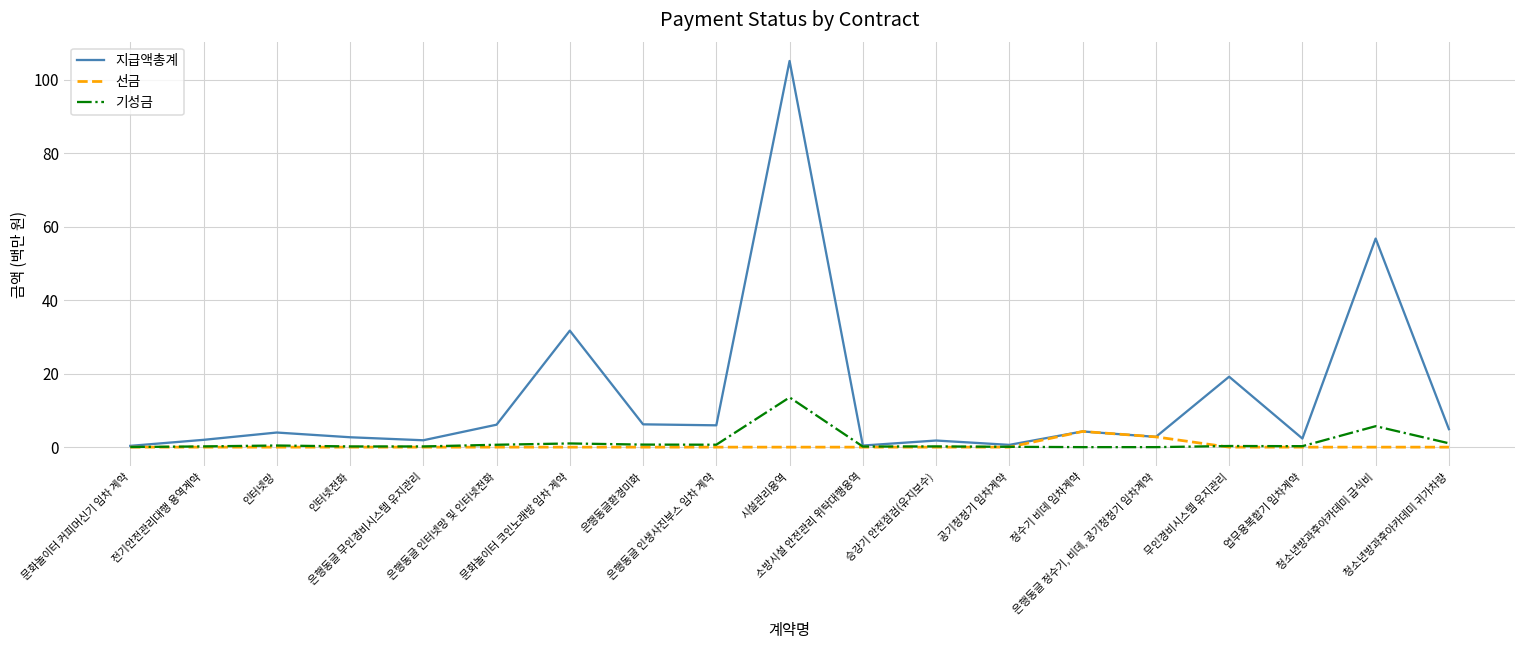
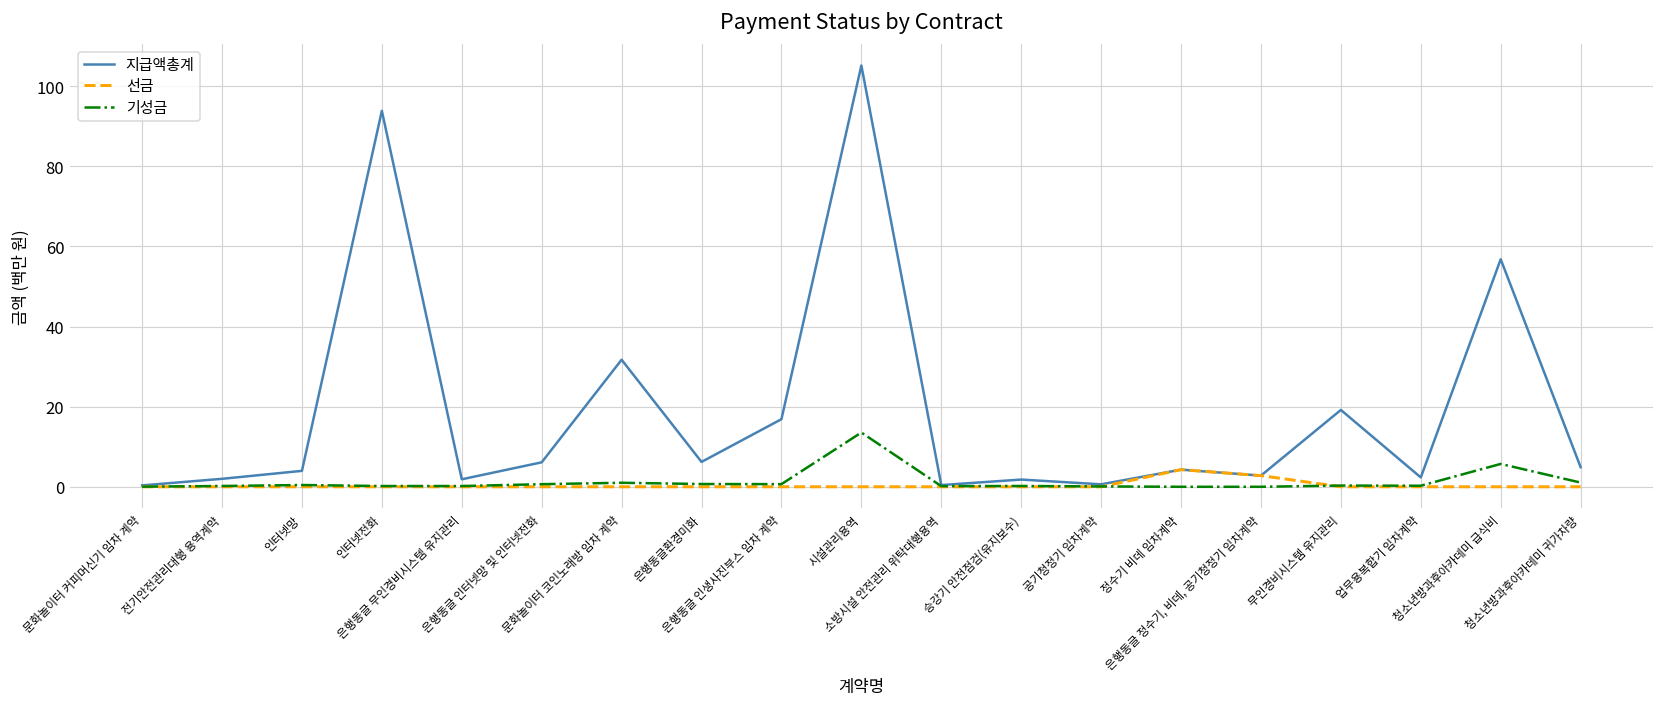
  {
    "지급액총계": {
      "전기안전관리대행 용역계약": 2,
      "인터넷망": 4,
-     "인터넷전화": 3,
+     "인터넷전화": 94,
      "은행동글 무인경비시스템 유지관리": 2,
      "은행동글 인터넷망 및 인터넷전화": 6,
      "문화놀이터 코인노래방 임차 계약": 32,
      "은행동글환경미화": 6,
-     "은행동글 인생사진부스 임차 계약": 6,
+     "은행동글 인생사진부스 임차 계약": 17,
      "시설관리용역": 105,
      "승강기 안전점검(유지보수)": 2,
      "무인경비시스템 유지관리": 19,
      "업무용복합기 임차계약": 2,
      "청소년방과후아카데미 급식비": 57,
      "청소년방과후아카데미 귀가차량": 5
    },
    "선금": {
      "문화놀이터 코인노래방 임차 계약": 0,
      "시설관리용역": 0,
      "청소년방과후아카데미 급식비": 0,
      "청소년방과후아카데미 귀가차량": 0
    },
    "기성금": {
      "문화놀이터 코인노래방 임차 계약": 1,
      "시설관리용역": 14,
      "정수기 비데 임차계약": 0,
      "은행동글 정수기, 비데, 공기청정기 임차계약": 0,
      "청소년방과후아카데미 급식비": 6,
      "청소년방과후아카데미 귀가차량": 1
    }
  }
